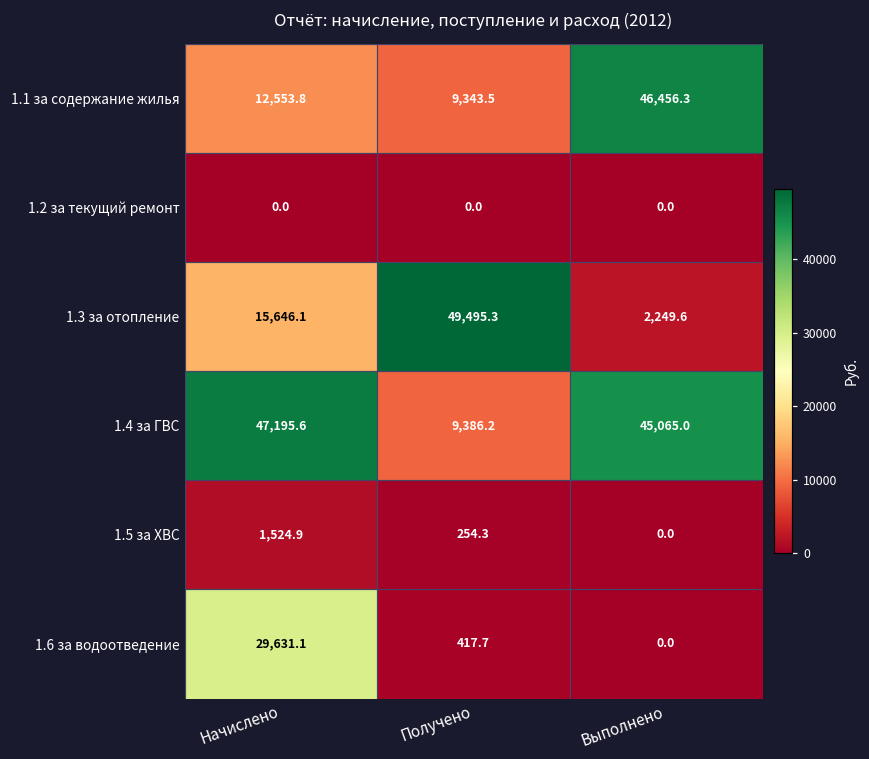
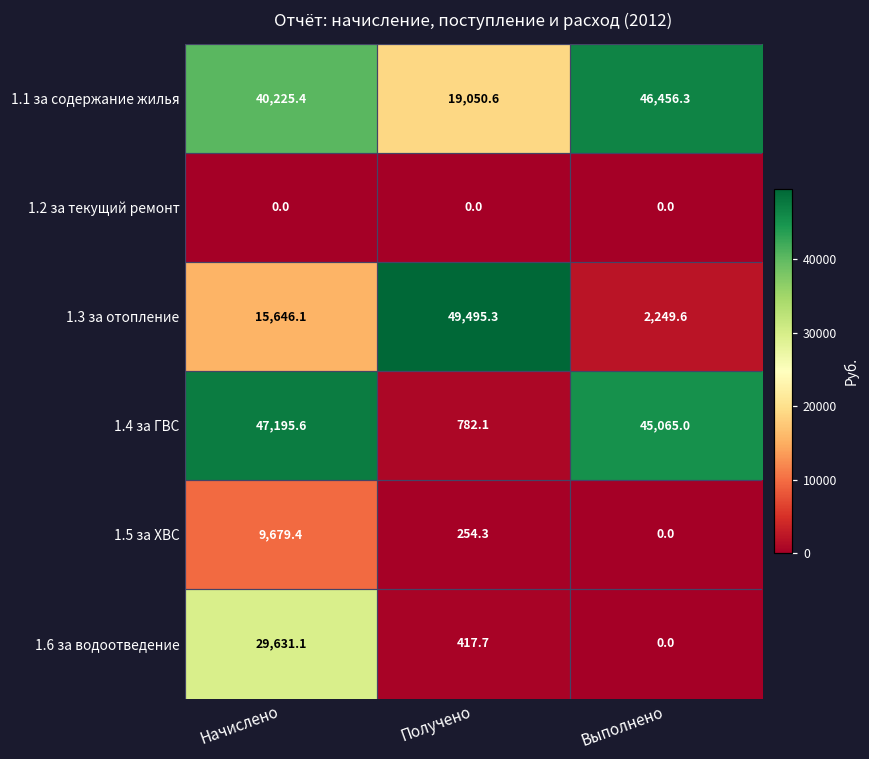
  {
    "1.1 за содержание жилья": {
-     "Начислено": "12,553.8",
-     "Получено": "9,343.5",
+     "Начислено": "40,225.4",
+     "Получено": "19,050.6",
      "Выполнено": "46,456.3"
    },
    "1.2 за текущий ремонт": {
      "Начислено": "0.0",
      "Получено": "0.0",
      "Выполнено": "0.0"
    },
    "1.3 за отопление": {
      "Начислено": "15,646.1",
      "Получено": "49,495.3",
      "Выполнено": "2,249.6"
    },
    "1.4 за ГВС": {
      "Начислено": "47,195.6",
-     "Получено": "9,386.2",
+     "Получено": "782.1",
      "Выполнено": "45,065.0"
    },
    "1.5 за ХВС": {
-     "Начислено": "1,524.9",
+     "Начислено": "9,679.4",
      "Получено": "254.3",
      "Выполнено": "0.0"
    },
    "1.6 за водоотведение": {
      "Начислено": "29,631.1",
      "Получено": "417.7",
      "Выполнено": "0.0"
    }
  }
